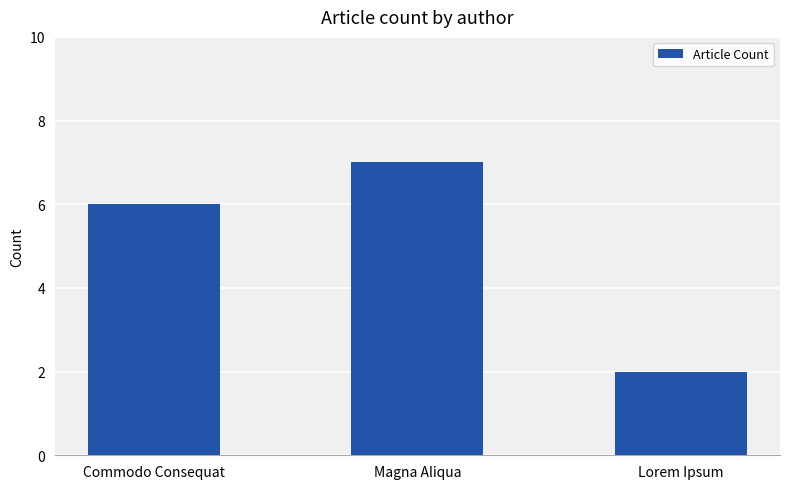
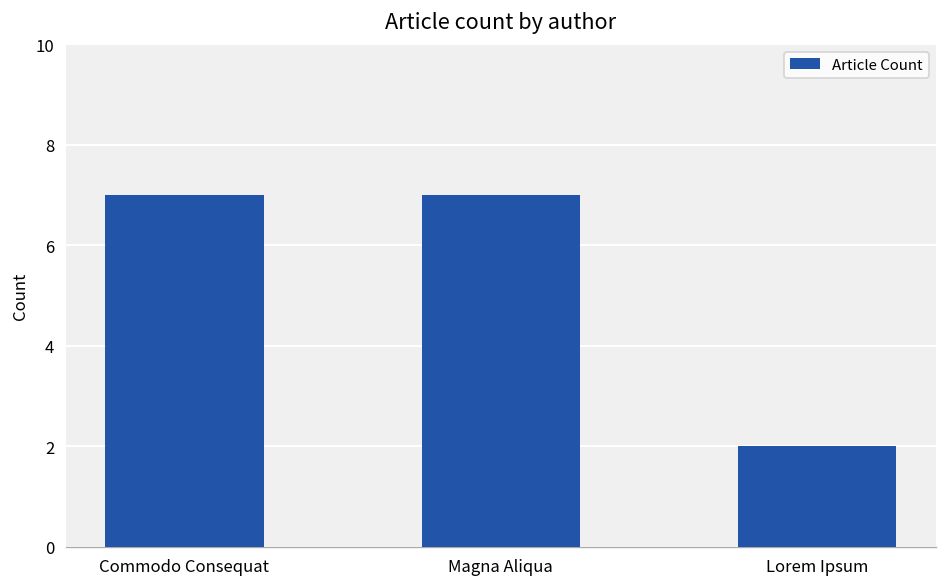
  {
-   "Commodo Consequat": 6,
+   "Commodo Consequat": 7,
    "Magna Aliqua": 7,
    "Lorem Ipsum": 2
  }
